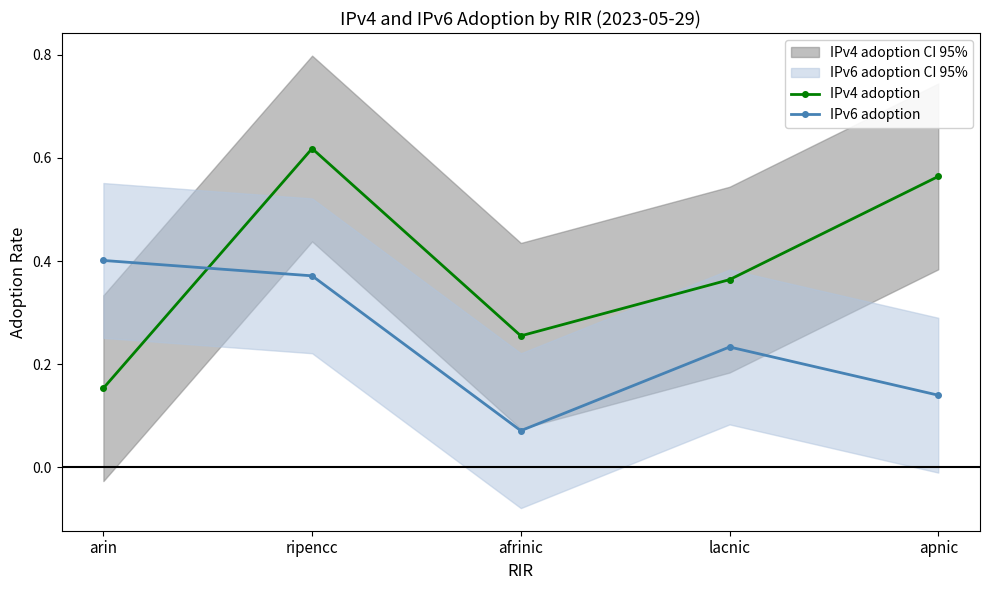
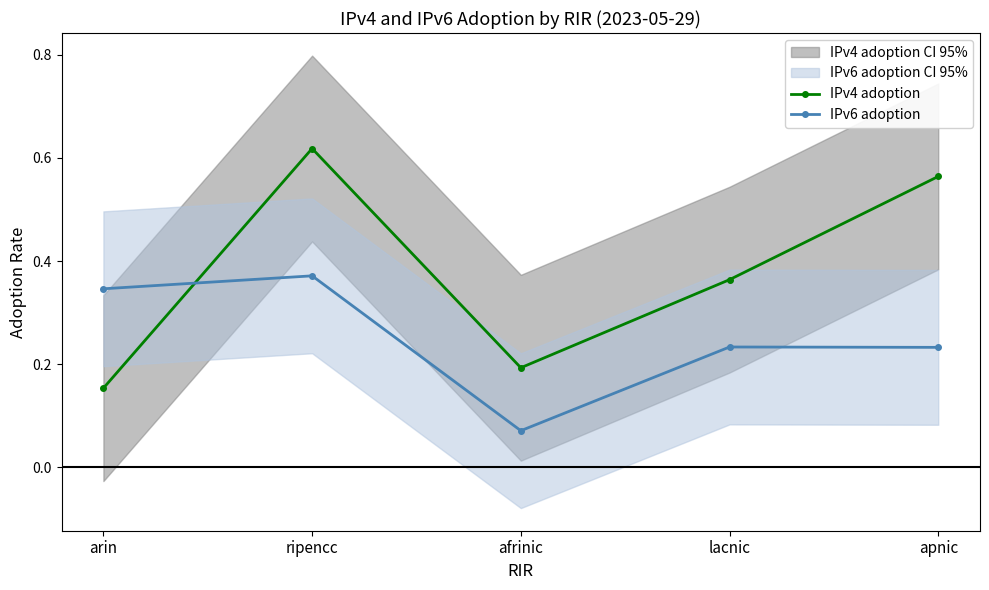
  {
    "IPv4 adoption": {
      "arin": 0.15,
      "ripencc": 0.62,
-     "afrinic": 0.26,
+     "afrinic": 0.19,
      "lacnic": 0.36,
      "apnic": 0.56
    },
    "IPv6 adoption": {
-     "arin": 0.40,
+     "arin": 0.35,
      "ripencc": 0.37,
      "afrinic": 0.07,
      "lacnic": 0.23,
-     "apnic": 0.14
+     "apnic": 0.23
    }
  }
